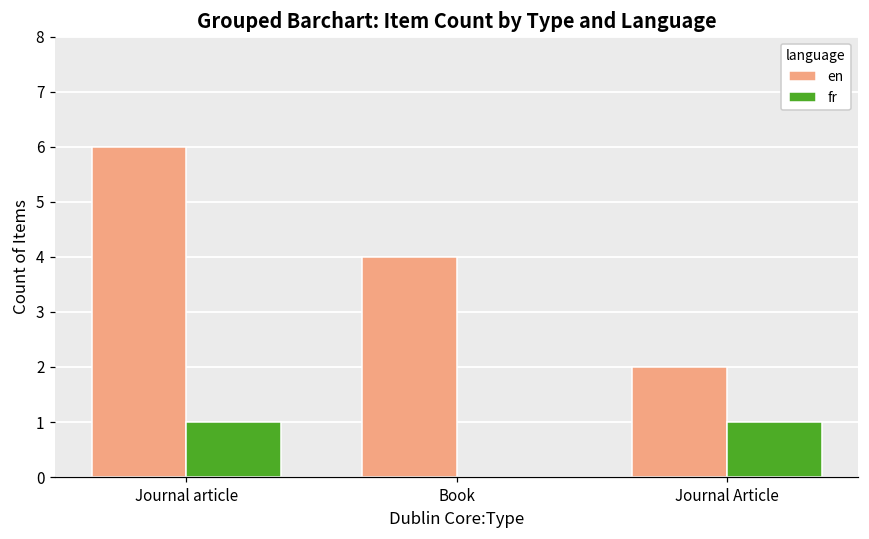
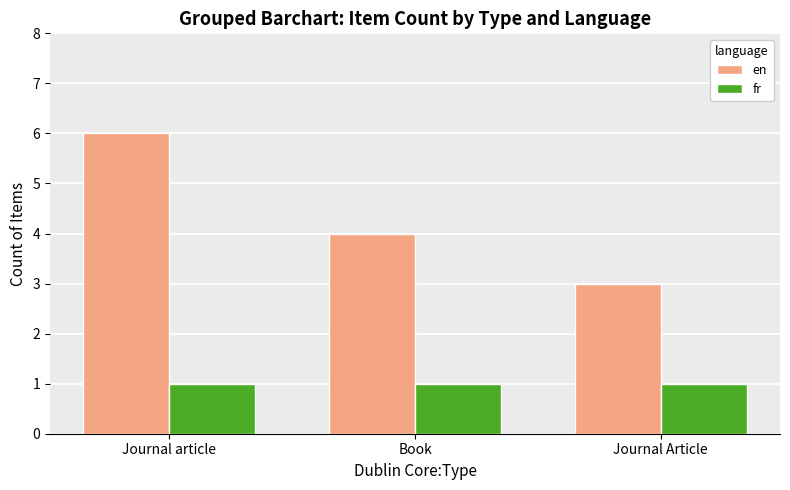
  {
    "en": {
      "Journal article": 6,
      "Book": 4,
-     "Journal Article": 2
+     "Journal Article": 3
    },
    "fr": {
      "Journal article": 1,
-     "Book": 0,
+     "Book": 1,
      "Journal Article": 1
    }
  }
